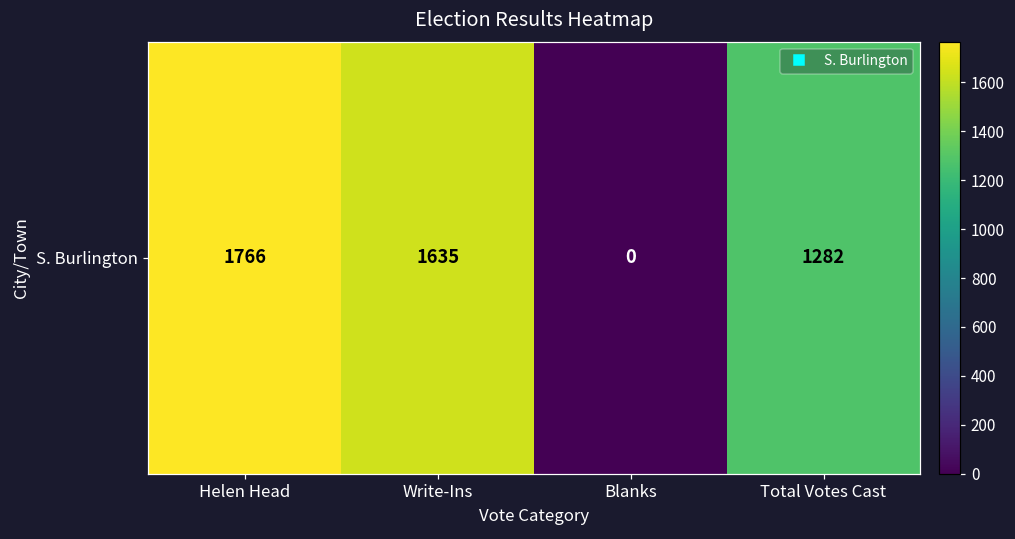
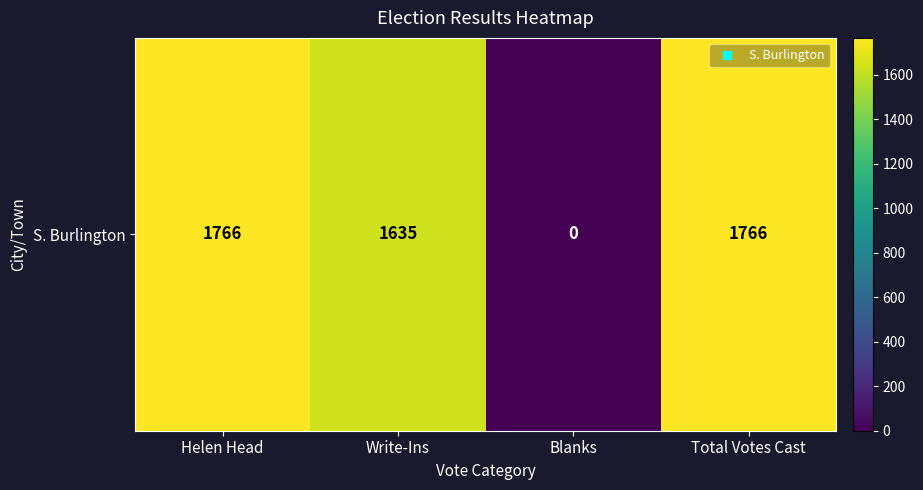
  {
    "S. Burlington": {
      "Helen Head": 1766,
      "Write-Ins": 1635,
      "Blanks": 0,
-     "Total Votes Cast": 1282
+     "Total Votes Cast": 1766
    }
  }
